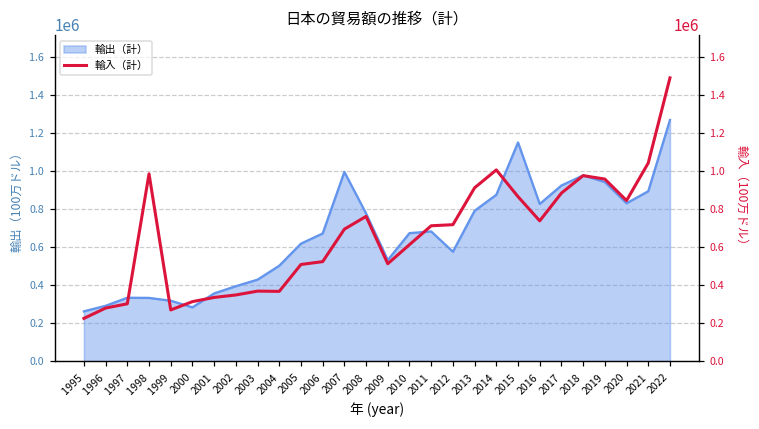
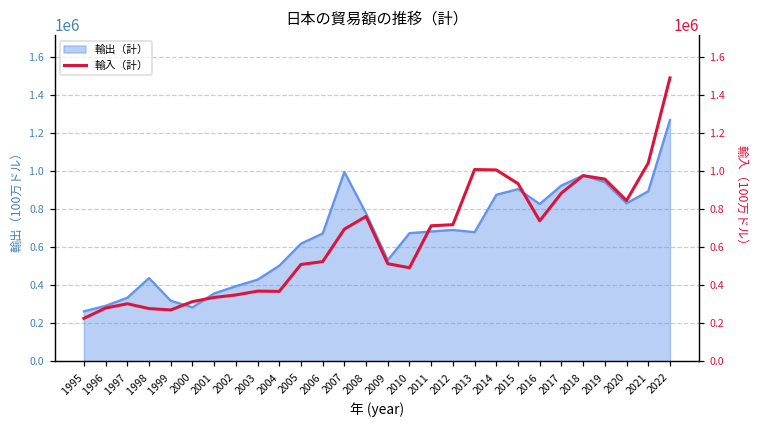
  {
    "輸出（計）": {
      "1995": 260000,
      "1996": 290000,
      "1997": 340000,
-     "1998": 330000,
+     "1998": 440000,
      "1999": 320000,
      "2000": 280000,
      "2001": 360000,
      "2002": 400000,
      "2003": 430000,
      "2004": 500000,
      "2005": 620000,
      "2006": 670000,
      "2007": 1000000,
      "2008": 780000,
      "2009": 530000,
      "2010": 680000,
      "2011": 680000,
-     "2012": 580000,
-     "2013": 790000,
+     "2012": 690000,
+     "2013": 680000,
      "2014": 880000,
-     "2015": 1150000,
+     "2015": 910000,
      "2016": 830000,
      "2017": 930000,
      "2018": 980000,
      "2019": 940000,
      "2020": 830000,
      "2021": 900000,
      "2022": 1270000
    },
    "輸入（計）": {
      "1995": 230000,
      "1996": 280000,
      "1997": 300000,
-     "1998": 990000,
+     "1998": 280000,
      "1999": 270000,
      "2000": 310000,
      "2001": 340000,
      "2002": 350000,
      "2003": 370000,
      "2004": 370000,
      "2005": 510000,
      "2006": 530000,
      "2007": 700000,
      "2008": 760000,
      "2009": 510000,
-     "2010": 610000,
+     "2010": 490000,
      "2011": 710000,
      "2012": 720000,
-     "2013": 910000,
+     "2013": 1010000,
      "2014": 1010000,
-     "2015": 870000,
+     "2015": 940000,
      "2016": 740000,
      "2017": 890000,
      "2018": 980000,
      "2019": 960000,
      "2020": 850000,
      "2021": 1040000,
      "2022": 1490000
    }
  }
